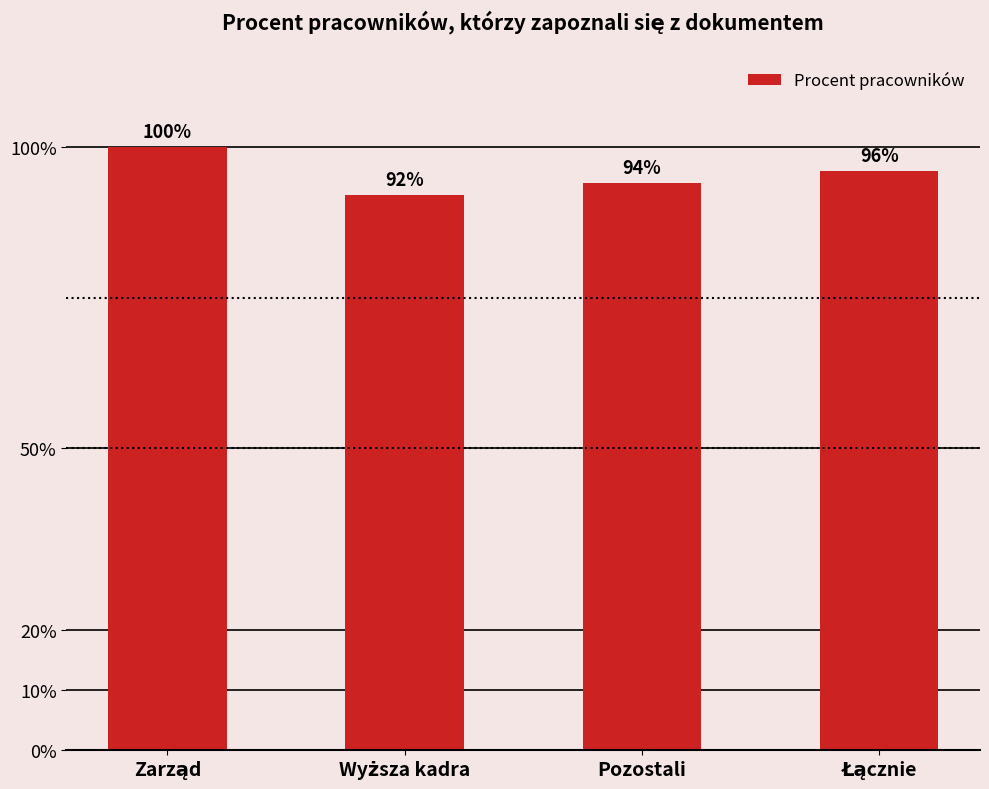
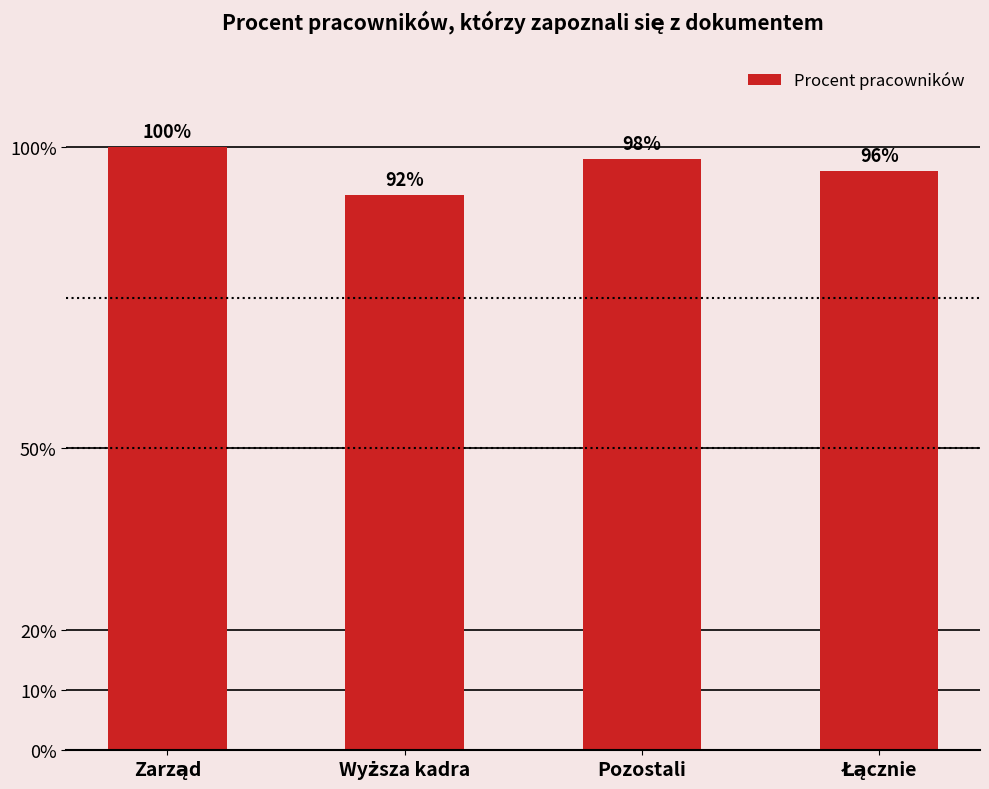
  {
    "Zarząd": "100%",
    "Wyższa kadra": "92%",
-   "Pozostali": "94%",
+   "Pozostali": "98%",
    "Łącznie": "96%"
  }
